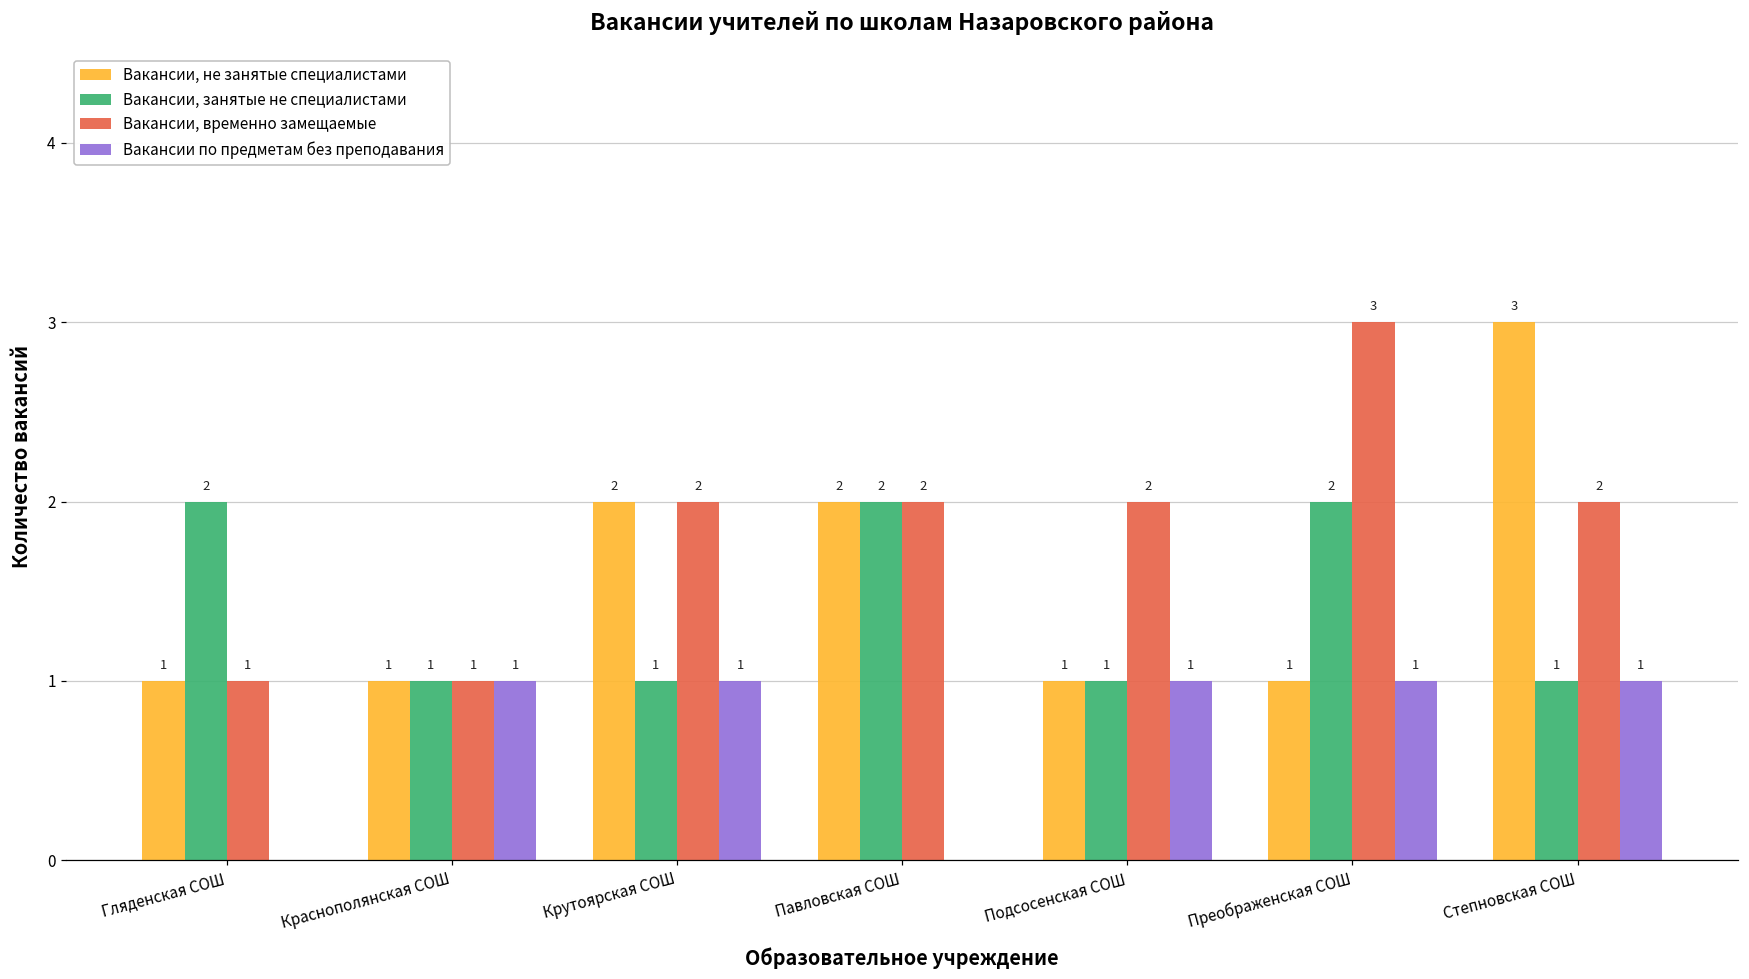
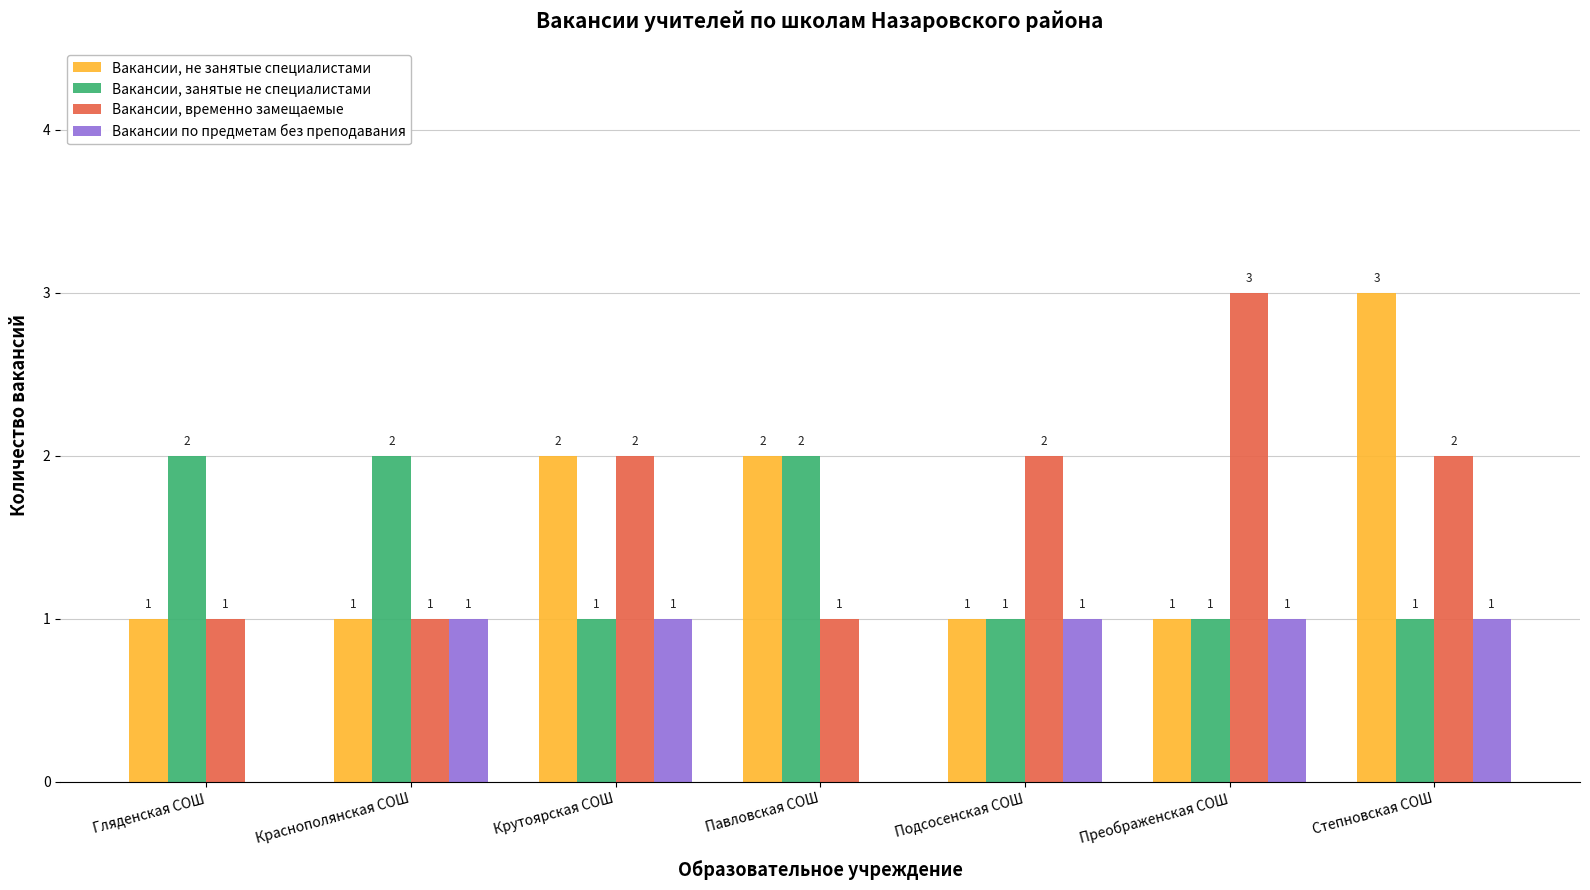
  {
    "Вакансии, не занятые специалистами": {
      "Гляденская СОШ": 1,
      "Краснополянская СОШ": 1,
      "Крутоярская СОШ": 2,
      "Павловская СОШ": 2,
      "Подсосенская СОШ": 1,
      "Преображенская СОШ": 1,
      "Степновская СОШ": 3
    },
    "Вакансии, занятые не специалистами": {
      "Гляденская СОШ": 2,
-     "Краснополянская СОШ": 1,
+     "Краснополянская СОШ": 2,
      "Крутоярская СОШ": 1,
      "Павловская СОШ": 2,
      "Подсосенская СОШ": 1,
-     "Преображенская СОШ": 2,
+     "Преображенская СОШ": 1,
      "Степновская СОШ": 1
    },
    "Вакансии, временно замещаемые": {
      "Гляденская СОШ": 1,
      "Краснополянская СОШ": 1,
      "Крутоярская СОШ": 2,
-     "Павловская СОШ": 2,
+     "Павловская СОШ": 1,
      "Подсосенская СОШ": 2,
      "Преображенская СОШ": 3,
      "Степновская СОШ": 2
    },
    "Вакансии по предметам без преподавания": {
      "Краснополянская СОШ": 1,
      "Крутоярская СОШ": 1,
      "Подсосенская СОШ": 1,
      "Преображенская СОШ": 1,
      "Степновская СОШ": 1
    }
  }
